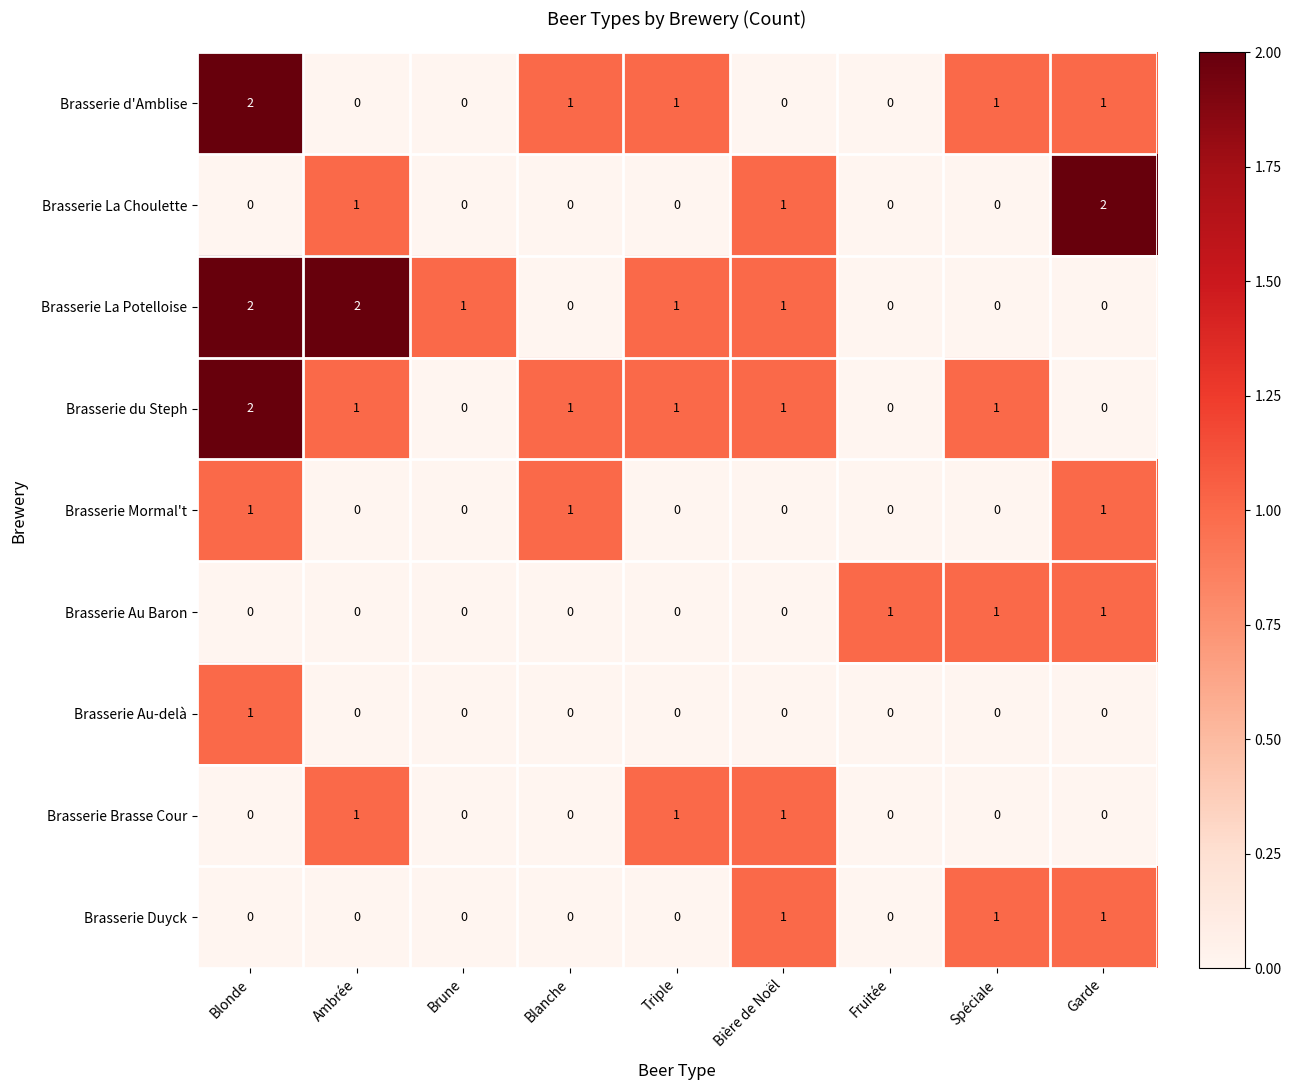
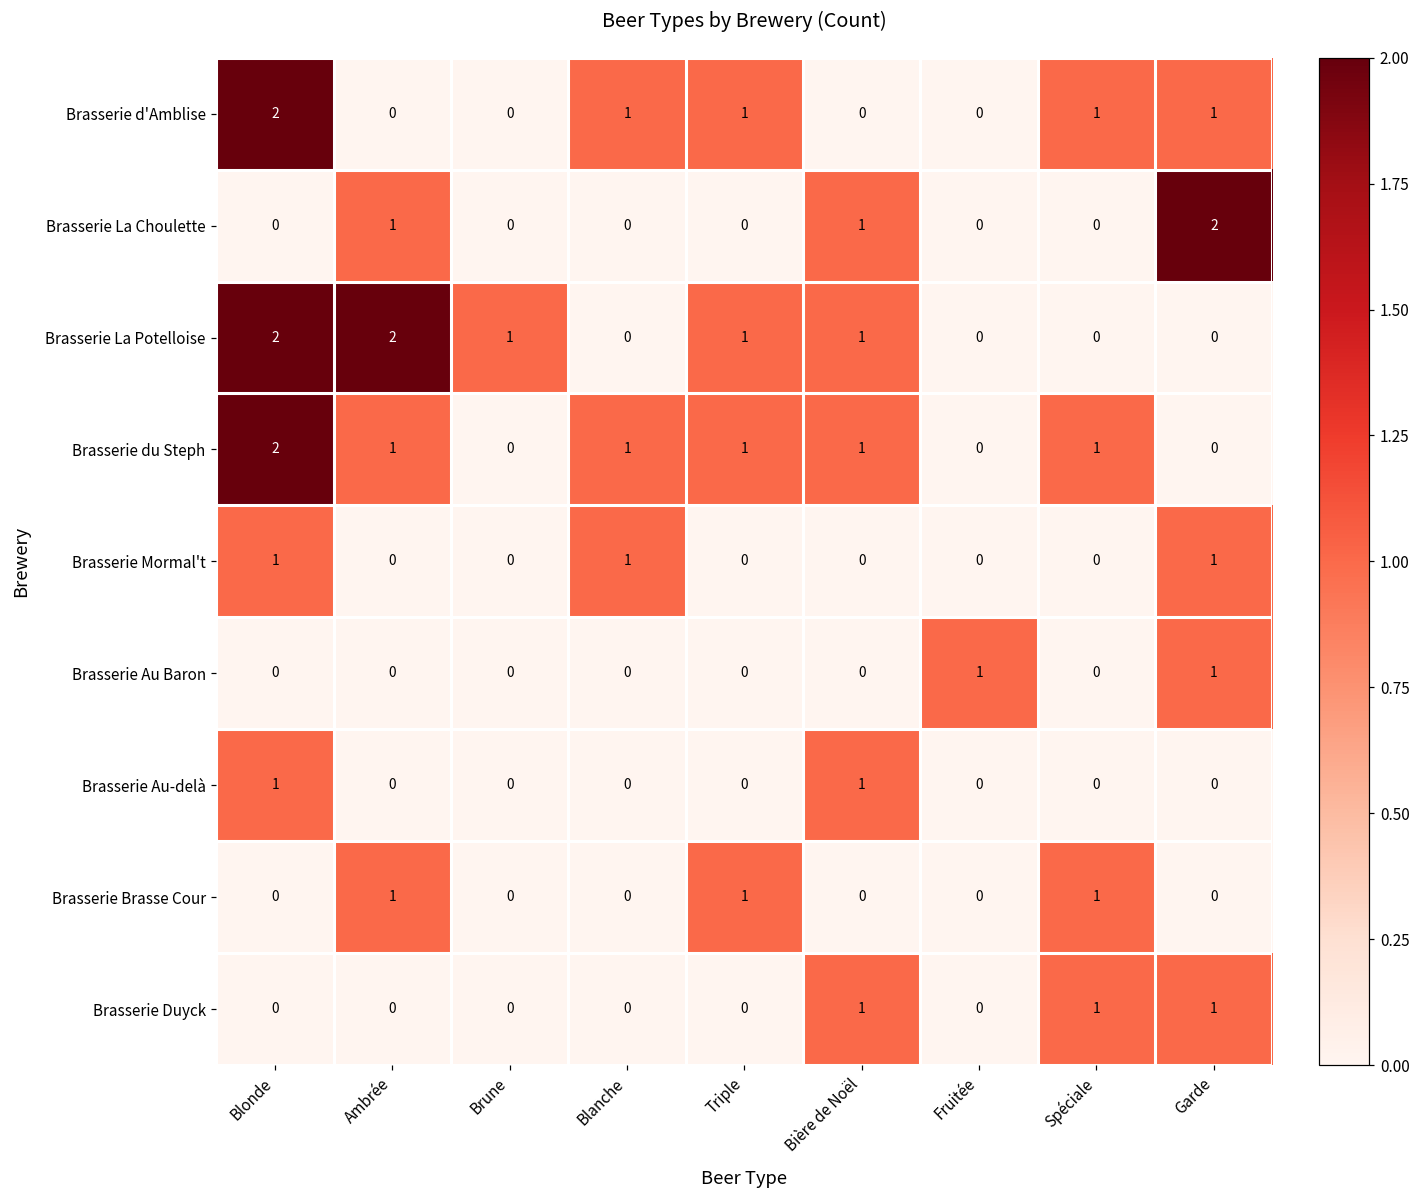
  {
    "Brasserie d'Amblise": {
      "Blonde": 2,
      "Ambrée": 0,
      "Brune": 0,
      "Blanche": 1,
      "Triple": 1,
      "Bière de Noël": 0,
      "Fruitée": 0,
      "Spéciale": 1,
      "Garde": 1
    },
    "Brasserie La Choulette": {
      "Blonde": 0,
      "Ambrée": 1,
      "Brune": 0,
      "Blanche": 0,
      "Triple": 0,
      "Bière de Noël": 1,
      "Fruitée": 0,
      "Spéciale": 0,
      "Garde": 2
    },
    "Brasserie La Potelloise": {
      "Blonde": 2,
      "Ambrée": 2,
      "Brune": 1,
      "Blanche": 0,
      "Triple": 1,
      "Bière de Noël": 1,
      "Fruitée": 0,
      "Spéciale": 0,
      "Garde": 0
    },
    "Brasserie du Steph": {
      "Blonde": 2,
      "Ambrée": 1,
      "Brune": 0,
      "Blanche": 1,
      "Triple": 1,
      "Bière de Noël": 1,
      "Fruitée": 0,
      "Spéciale": 1,
      "Garde": 0
    },
    "Brasserie Mormal't": {
      "Blonde": 1,
      "Ambrée": 0,
      "Brune": 0,
      "Blanche": 1,
      "Triple": 0,
      "Bière de Noël": 0,
      "Fruitée": 0,
      "Spéciale": 0,
      "Garde": 1
    },
    "Brasserie Au Baron": {
      "Blonde": 0,
      "Ambrée": 0,
      "Brune": 0,
      "Blanche": 0,
      "Triple": 0,
      "Bière de Noël": 0,
      "Fruitée": 1,
-     "Spéciale": 1,
+     "Spéciale": 0,
      "Garde": 1
    },
    "Brasserie Au-delà": {
      "Blonde": 1,
      "Ambrée": 0,
      "Brune": 0,
      "Blanche": 0,
      "Triple": 0,
-     "Bière de Noël": 0,
+     "Bière de Noël": 1,
      "Fruitée": 0,
      "Spéciale": 0,
      "Garde": 0
    },
    "Brasserie Brasse Cour": {
      "Blonde": 0,
      "Ambrée": 1,
      "Brune": 0,
      "Blanche": 0,
      "Triple": 1,
-     "Bière de Noël": 1,
+     "Bière de Noël": 0,
      "Fruitée": 0,
-     "Spéciale": 0,
+     "Spéciale": 1,
      "Garde": 0
    },
    "Brasserie Duyck": {
      "Blonde": 0,
      "Ambrée": 0,
      "Brune": 0,
      "Blanche": 0,
      "Triple": 0,
      "Bière de Noël": 1,
      "Fruitée": 0,
      "Spéciale": 1,
      "Garde": 1
    }
  }
